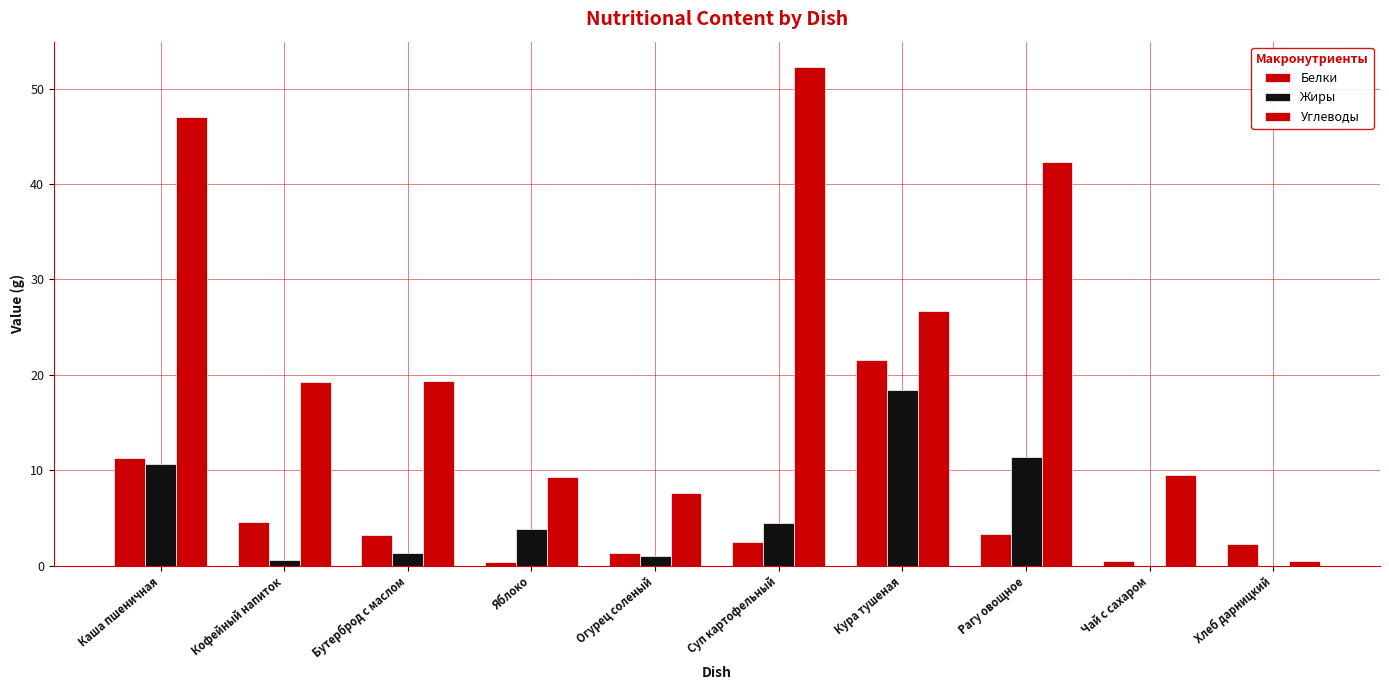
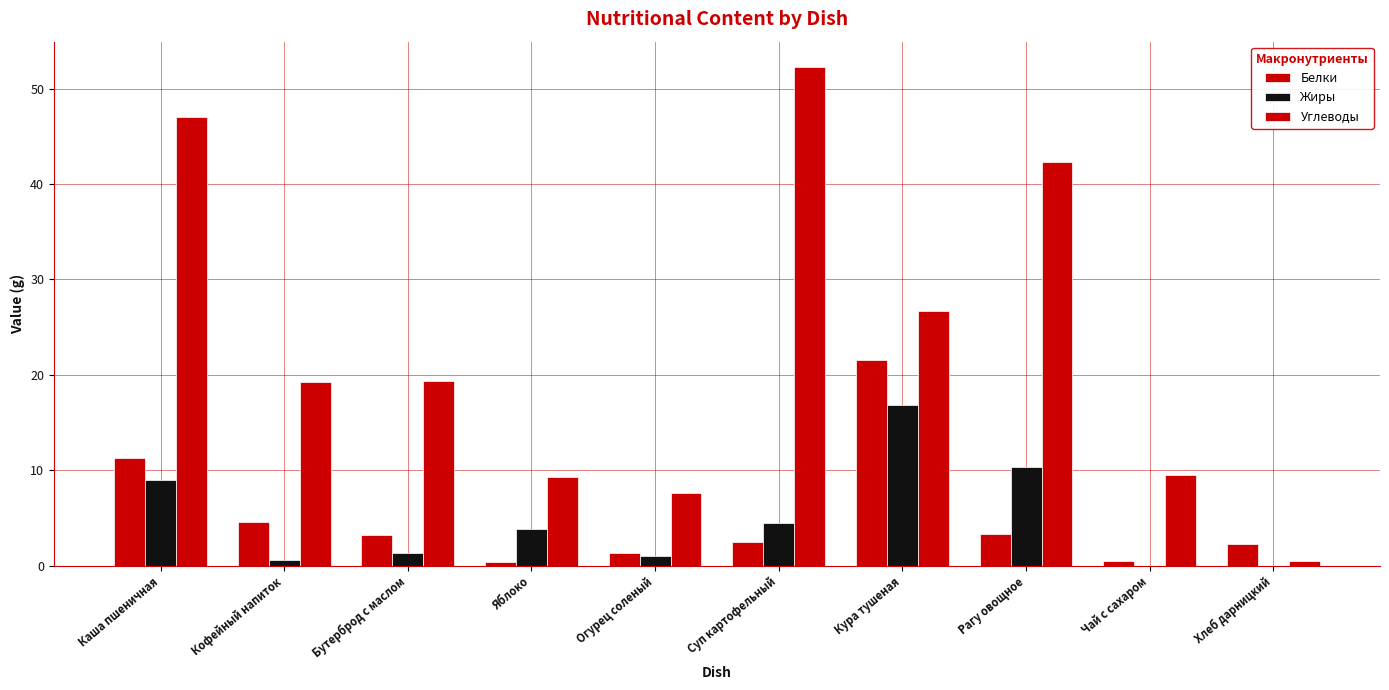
  {
    "Жиры": {
-     "Каша пшеничная": 11,
+     "Каша пшеничная": 9,
      "Кофейный напиток": 1,
      "Бутерброд с маслом": 1,
      "Яблоко": 4,
      "Огурец соленый": 1,
      "Суп картофельный": 5,
-     "Кура тушеная": 18,
-     "Рагу овощное": 11,
+     "Кура тушеная": 17,
+     "Рагу овощное": 10,
      "Чай с сахаром": 0,
      "Хлеб дарницкий": 0
    }
  }
